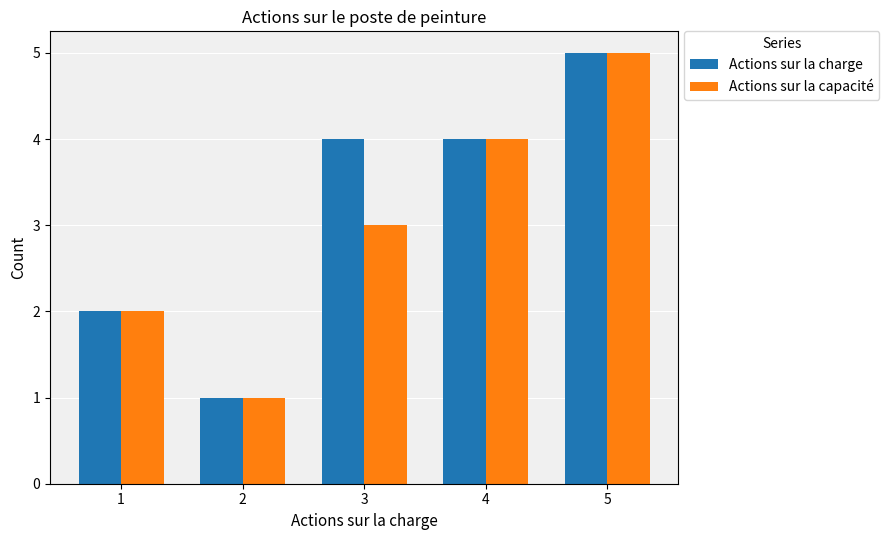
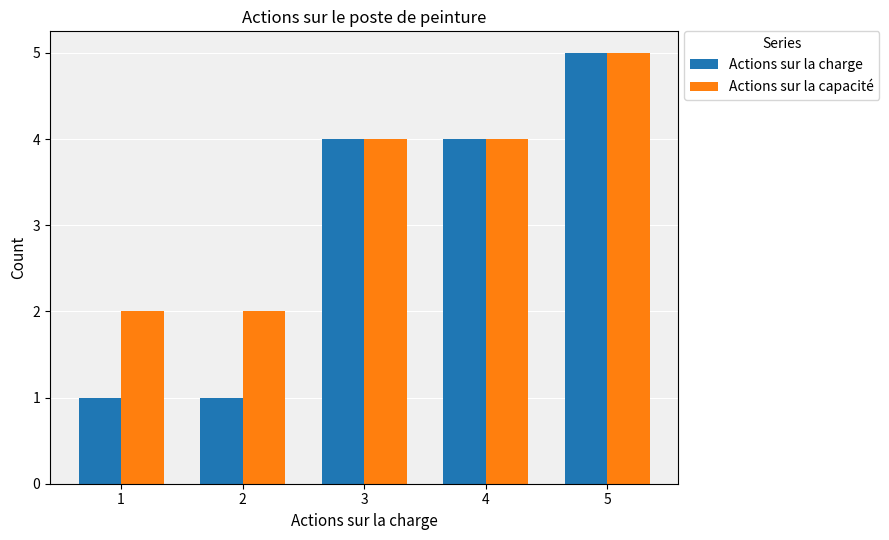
  {
    "Actions sur la charge": {
-     "1": 2,
+     "1": 1,
      "2": 1,
      "3": 4,
      "4": 4,
      "5": 5
    },
    "Actions sur la capacité": {
      "1": 2,
-     "2": 1,
-     "3": 3,
+     "2": 2,
+     "3": 4,
      "4": 4,
      "5": 5
    }
  }
